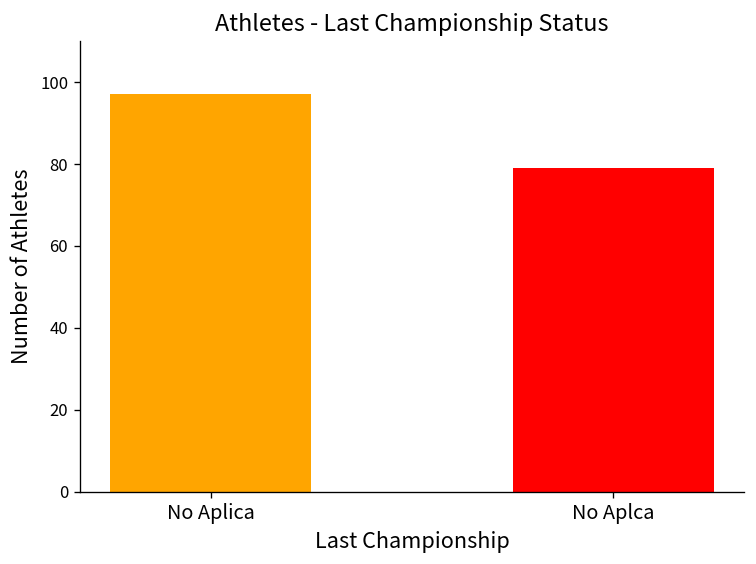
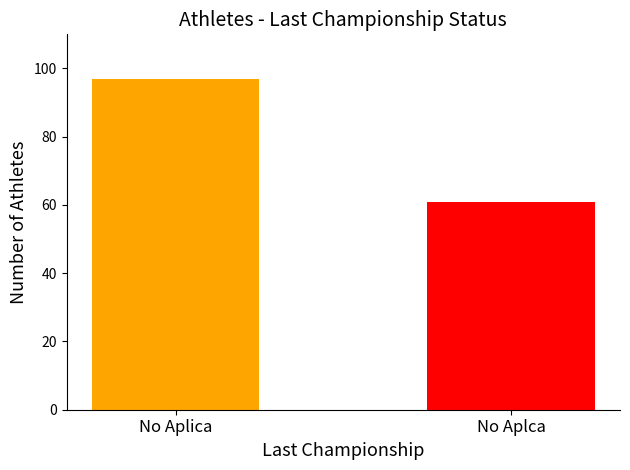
  {
    "No Aplica": 97,
-   "No Aplca": 79
+   "No Aplca": 61
  }
